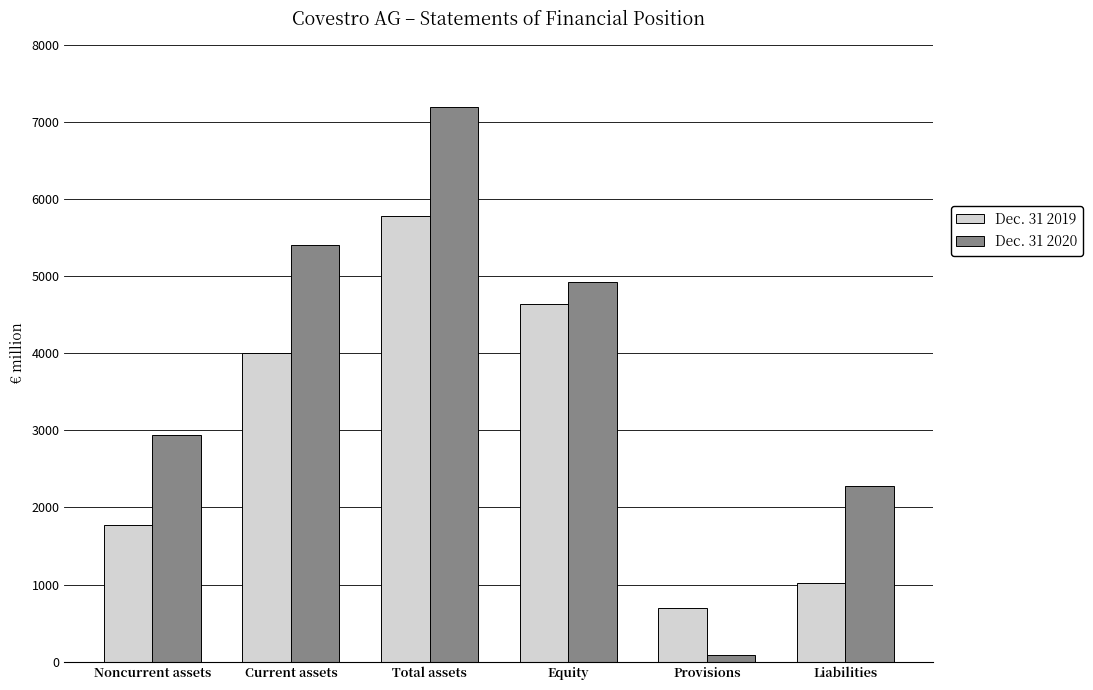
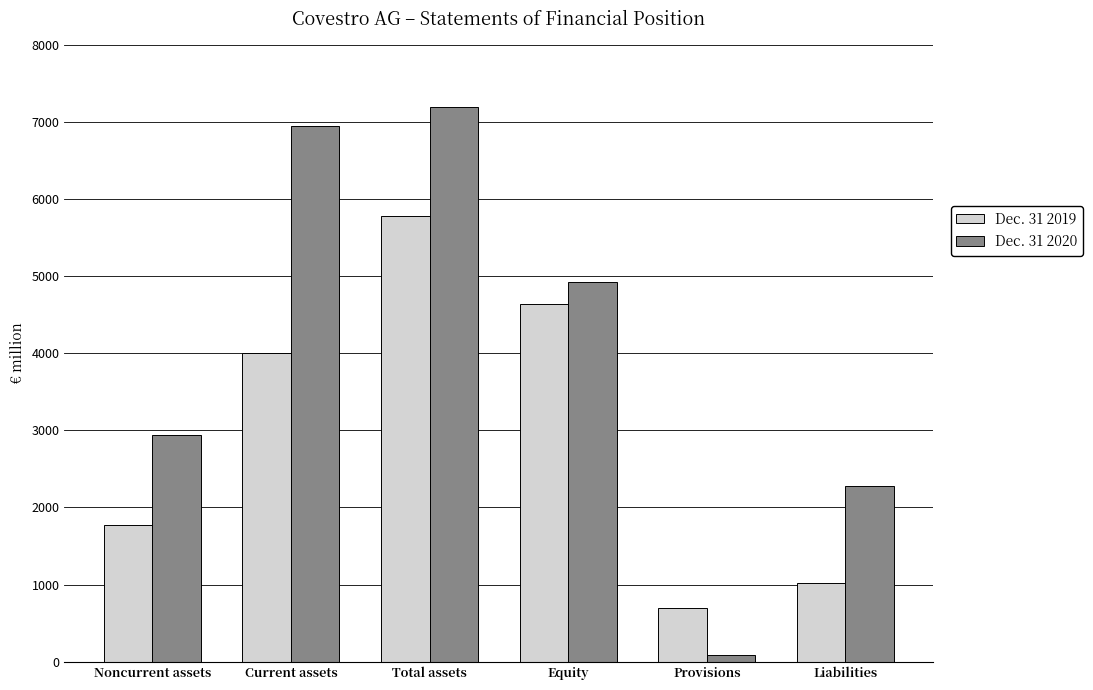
  {
    "Dec. 31 2019": {
      "Noncurrent assets": 1800,
      "Current assets": 4000,
      "Total assets": 5800,
      "Equity": 4600,
      "Provisions": 700,
      "Liabilities": 1000
    },
    "Dec. 31 2020": {
      "Noncurrent assets": 2900,
-     "Current assets": 5400,
+     "Current assets": 7000,
      "Total assets": 7200,
      "Equity": 4900,
      "Provisions": 100,
      "Liabilities": 2300
    }
  }
